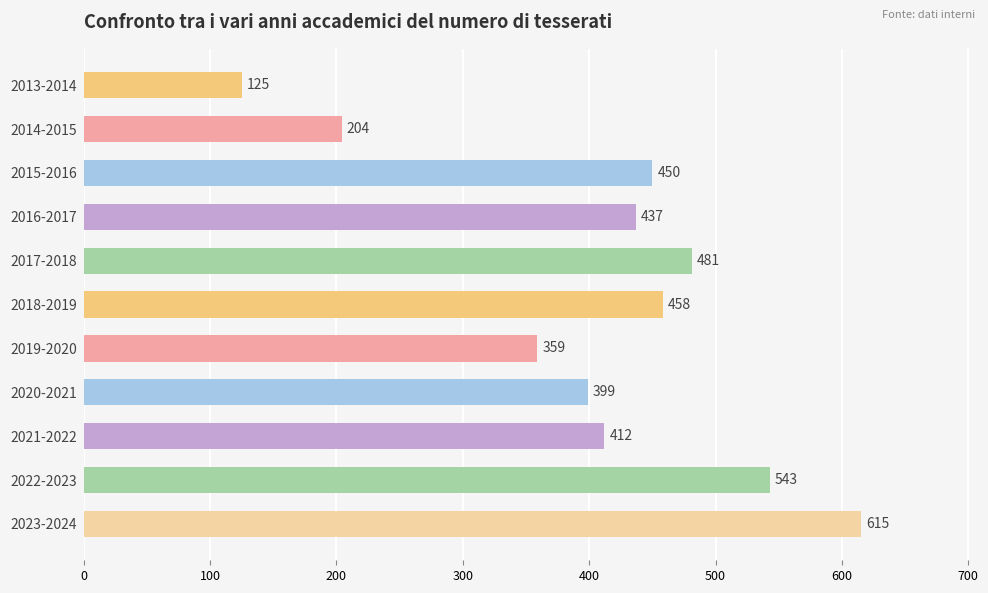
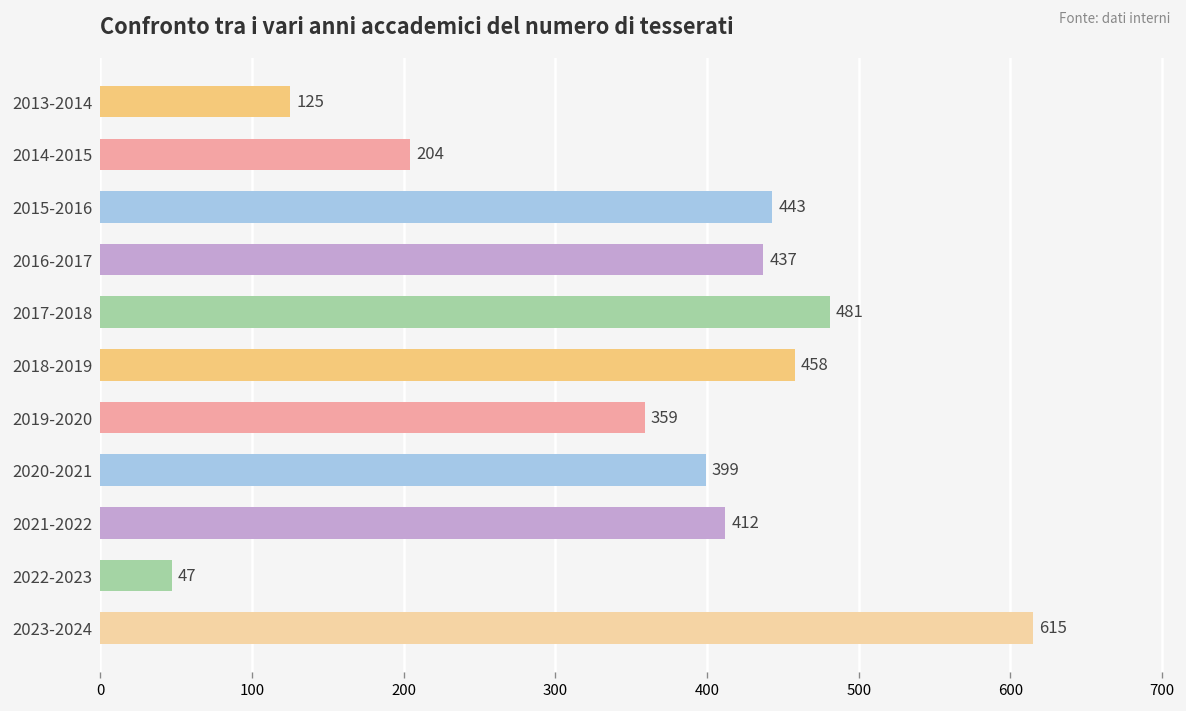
  {
    "2013-2014": 125,
    "2014-2015": 204,
-   "2015-2016": 450,
+   "2015-2016": 443,
    "2016-2017": 437,
    "2017-2018": 481,
    "2018-2019": 458,
    "2019-2020": 359,
    "2020-2021": 399,
    "2021-2022": 412,
-   "2022-2023": 543,
+   "2022-2023": 47,
    "2023-2024": 615
  }
